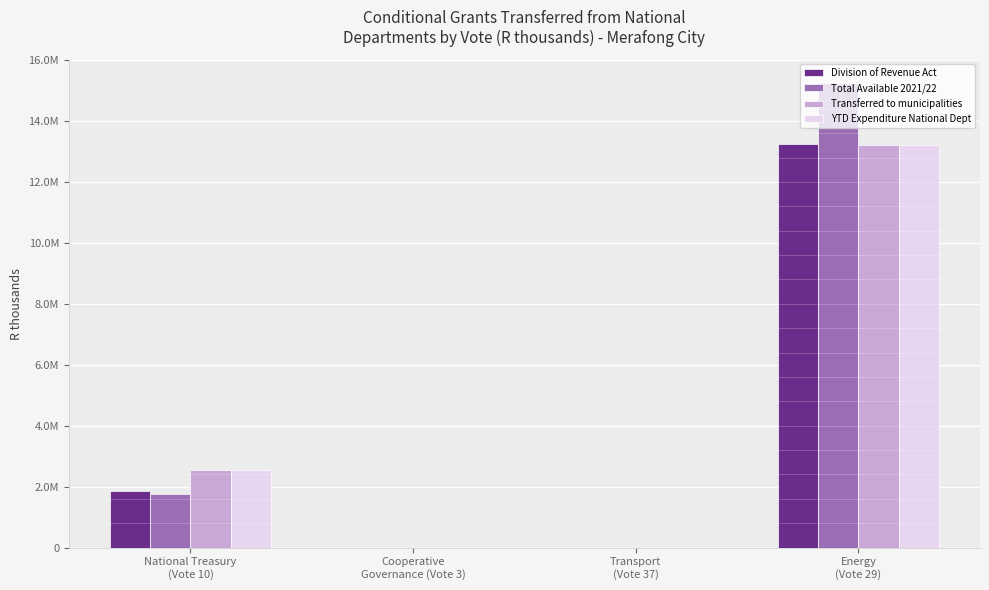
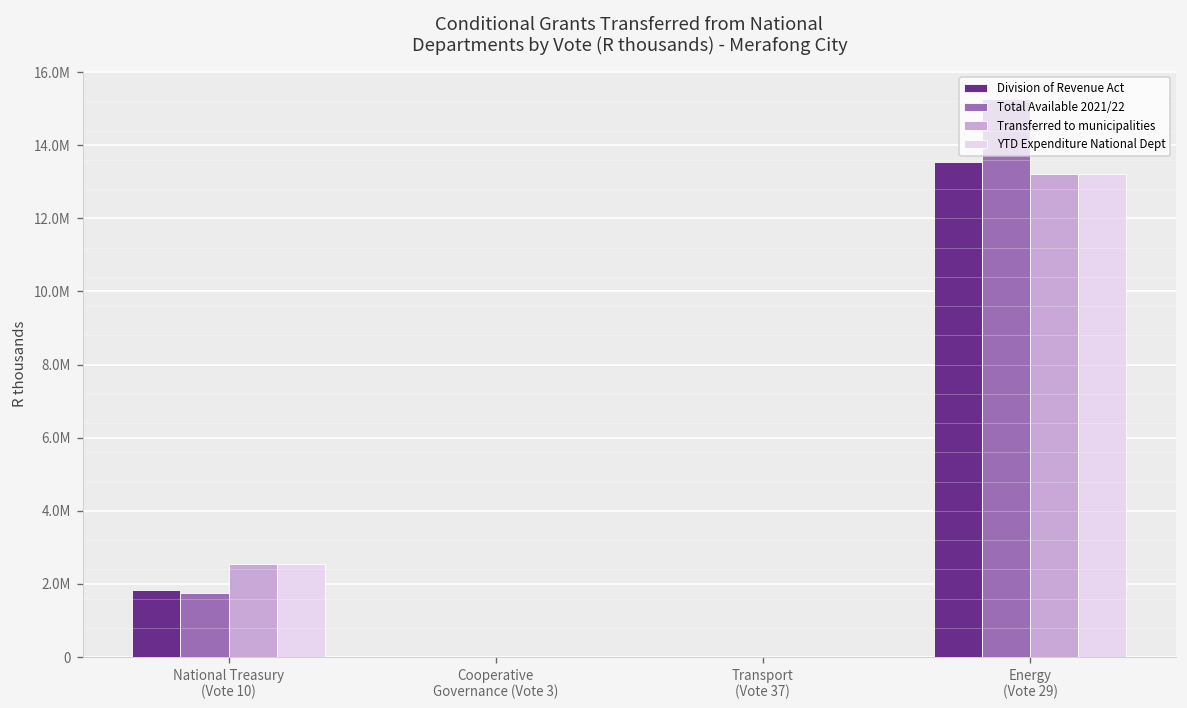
  {
    "Division of Revenue Act": {
      "National Treasury (Vote 10)": 1800000,
      "Cooperative Governance (Vote 3)": 0,
      "Transport (Vote 37)": 0,
-     "Energy (Vote 29)": 13300000
+     "Energy (Vote 29)": 13600000
    },
    "Total Available 2021/22": {
      "National Treasury (Vote 10)": 1800000,
      "Cooperative Governance (Vote 3)": 0,
      "Transport (Vote 37)": 0
    }
  }
